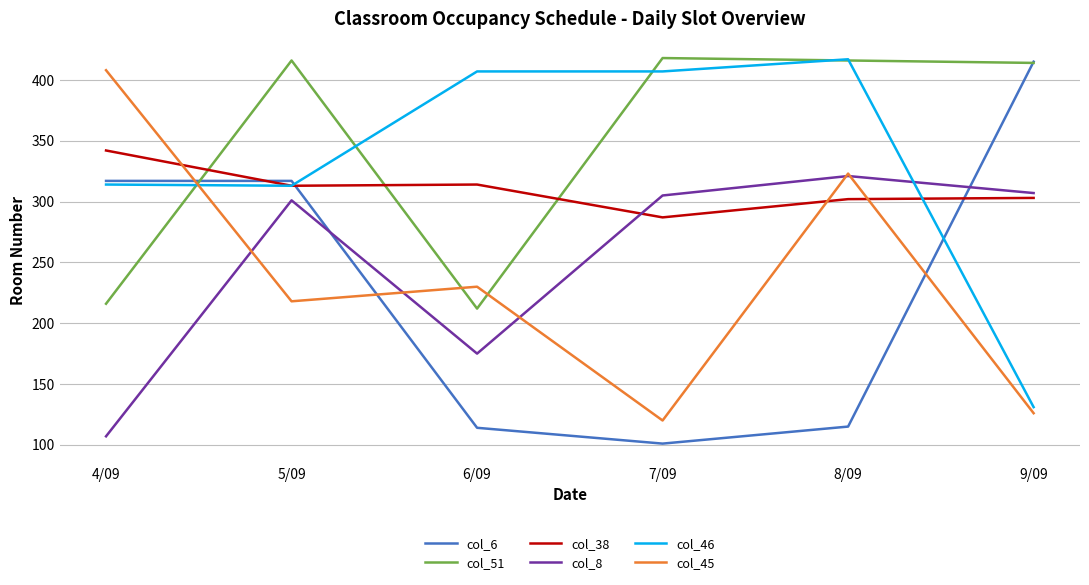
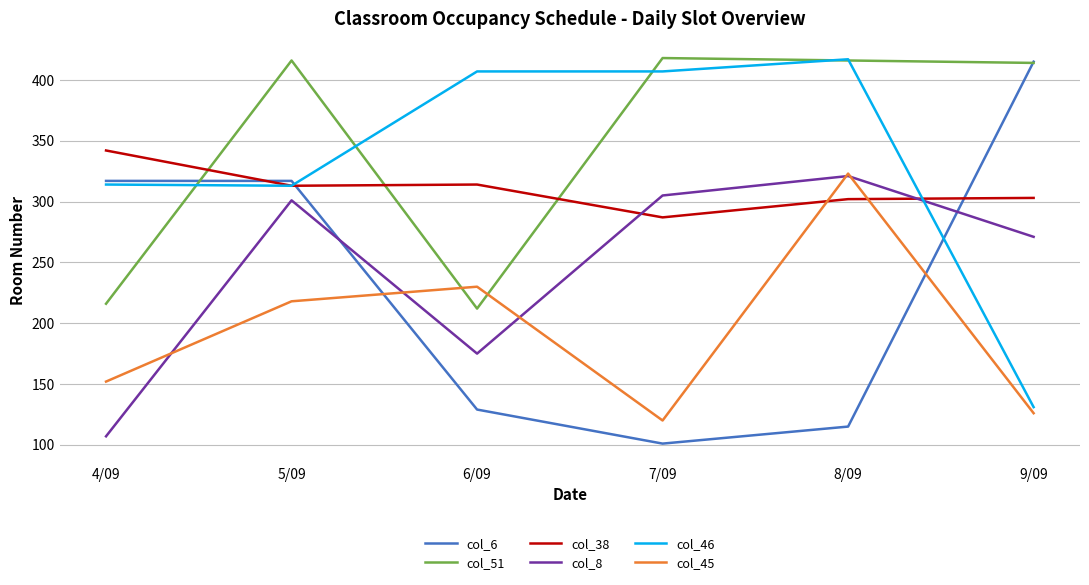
  {
    "col_6": {
      "4/09": 317,
      "5/09": 317,
-     "6/09": 114,
+     "6/09": 129,
      "7/09": 101,
      "8/09": 115
    },
    "col_51": {
      "4/09": 216,
      "5/09": 416,
      "6/09": 212,
      "7/09": 418
    },
    "col_38": {
      "4/09": 342,
      "6/09": 314,
      "7/09": 287,
      "8/09": 302,
      "9/09": 303
    },
    "col_8": {
      "4/09": 107,
      "5/09": 301,
      "6/09": 175,
      "7/09": 305,
-     "9/09": 307
+     "9/09": 271
    },
    "col_46": {
      "4/09": 314,
      "6/09": 407,
      "7/09": 407,
      "9/09": 131
    },
    "col_45": {
-     "4/09": 408,
+     "4/09": 152,
      "5/09": 218,
      "6/09": 230,
      "7/09": 120,
      "9/09": 126
    }
  }
